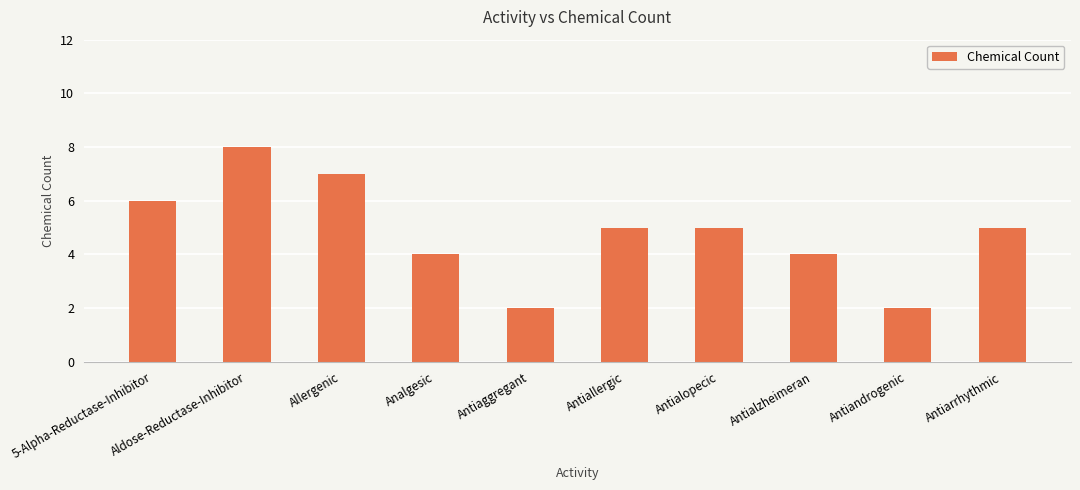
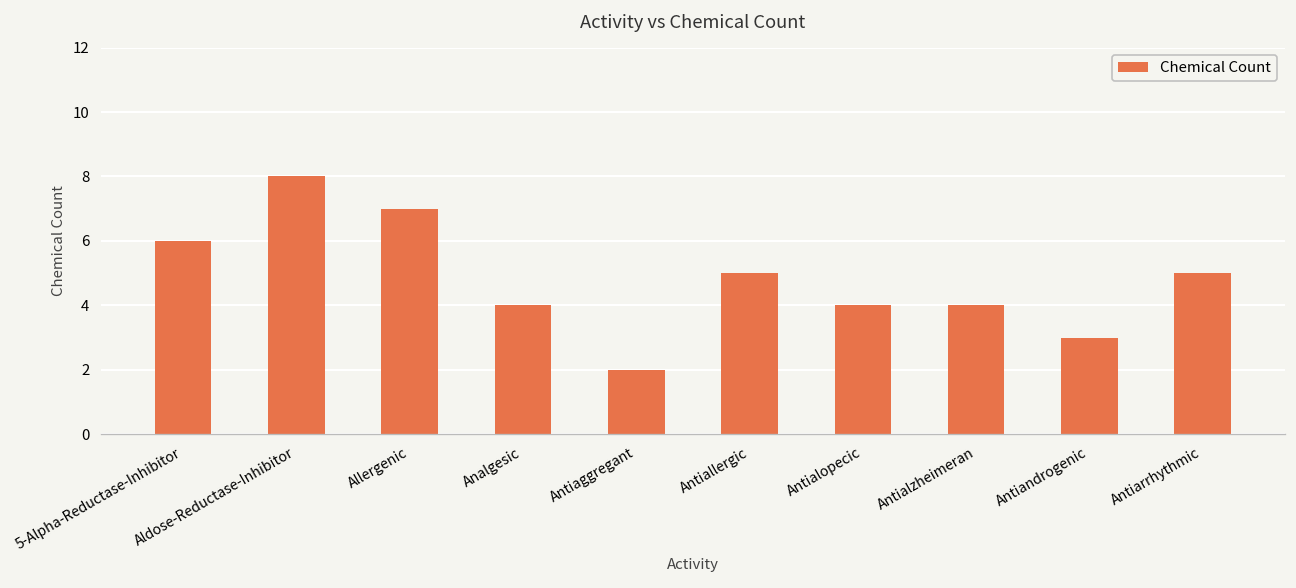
  {
    "5-Alpha-Reductase-Inhibitor": 6,
    "Aldose-Reductase-Inhibitor": 8,
    "Allergenic": 7,
    "Analgesic": 4,
    "Antiaggregant": 2,
    "Antiallergic": 5,
-   "Antialopecic": 5,
+   "Antialopecic": 4,
    "Antialzheimeran": 4,
-   "Antiandrogenic": 2,
+   "Antiandrogenic": 3,
    "Antiarrhythmic": 5
  }
